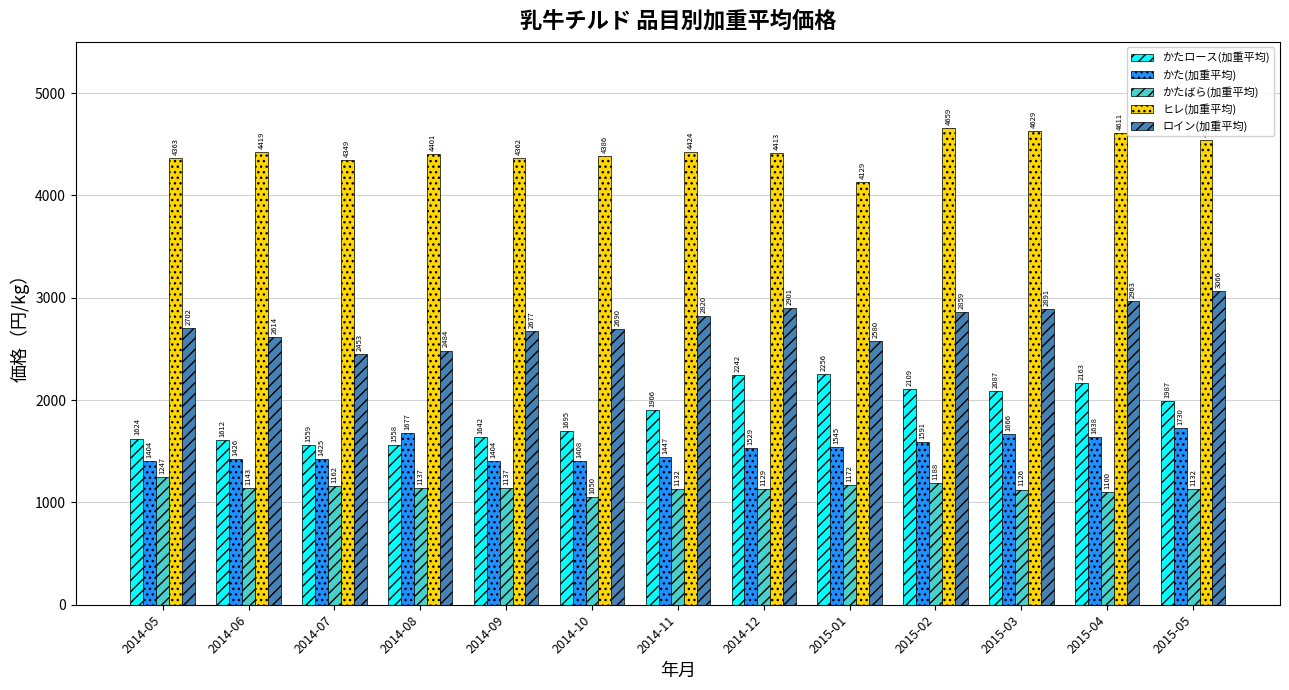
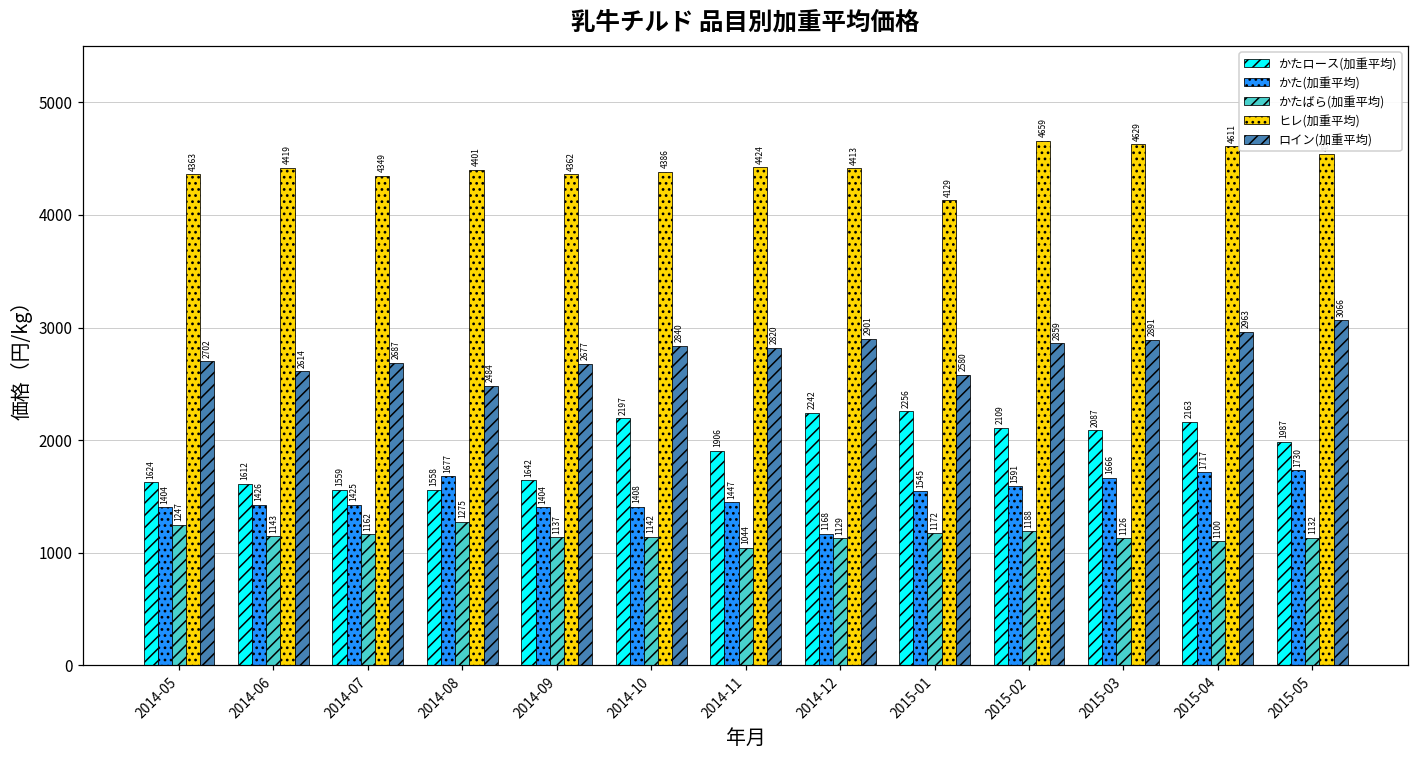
  {
    "かたロース(加重平均)": {
      "2014-05": 1624,
      "2014-06": 1612,
      "2014-07": 1559,
      "2014-08": 1558,
      "2014-09": 1642,
-     "2014-10": 1695,
+     "2014-10": 2197,
      "2014-11": 1906,
      "2014-12": 2242,
      "2015-01": 2256,
      "2015-02": 2109,
      "2015-03": 2087,
      "2015-04": 2163,
      "2015-05": 1987
    },
    "かた(加重平均)": {
      "2014-05": 1404,
      "2014-06": 1426,
      "2014-07": 1425,
      "2014-08": 1677,
      "2014-09": 1404,
      "2014-10": 1408,
      "2014-11": 1447,
-     "2014-12": 1529,
+     "2014-12": 1168,
      "2015-01": 1545,
      "2015-02": 1591,
      "2015-03": 1666,
-     "2015-04": 1638,
+     "2015-04": 1717,
      "2015-05": 1730
    },
    "かたばら(加重平均)": {
      "2014-05": 1247,
      "2014-06": 1143,
      "2014-07": 1162,
-     "2014-08": 1137,
+     "2014-08": 1275,
      "2014-09": 1137,
-     "2014-10": 1050,
-     "2014-11": 1132,
+     "2014-10": 1142,
+     "2014-11": 1044,
      "2014-12": 1129,
      "2015-01": 1172,
      "2015-02": 1188,
      "2015-03": 1126,
      "2015-04": 1100,
      "2015-05": 1132
    },
    "ヒレ(加重平均)": {
      "2014-05": 4363,
      "2014-06": 4419,
      "2014-07": 4349,
      "2014-08": 4401,
      "2014-09": 4362,
      "2014-10": 4386,
      "2014-11": 4424,
      "2014-12": 4413,
      "2015-01": 4129,
      "2015-02": 4659,
      "2015-03": 4629,
      "2015-04": 4611
    },
    "ロイン(加重平均)": {
      "2014-05": 2702,
      "2014-06": 2614,
-     "2014-07": 2453,
+     "2014-07": 2687,
      "2014-08": 2484,
      "2014-09": 2677,
-     "2014-10": 2690,
+     "2014-10": 2840,
      "2014-11": 2820,
      "2014-12": 2901,
      "2015-01": 2580,
      "2015-02": 2859,
      "2015-03": 2891,
      "2015-04": 2963,
      "2015-05": 3066
    }
  }
